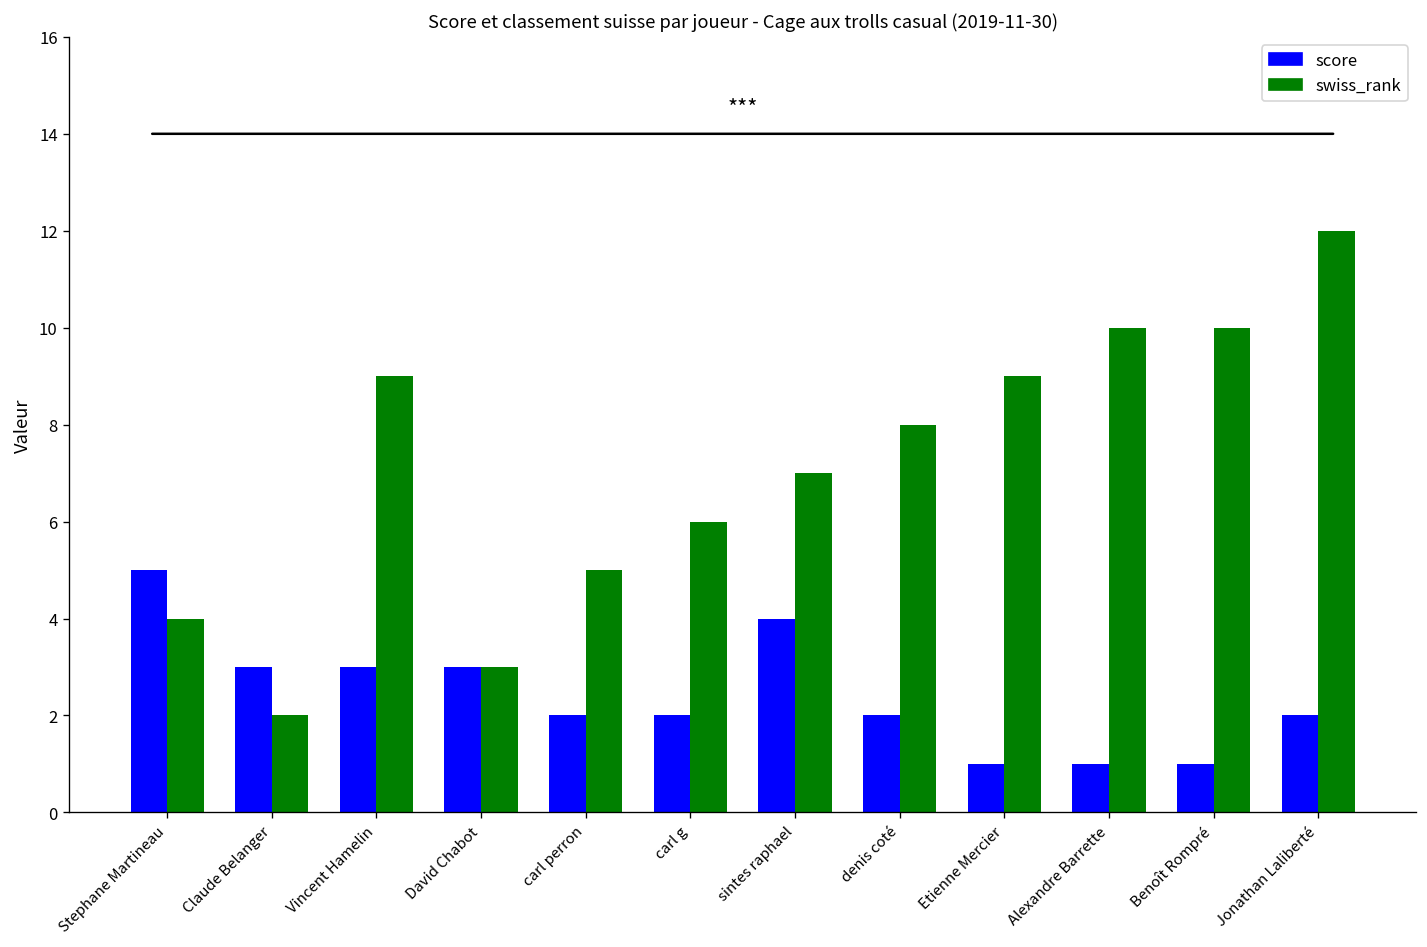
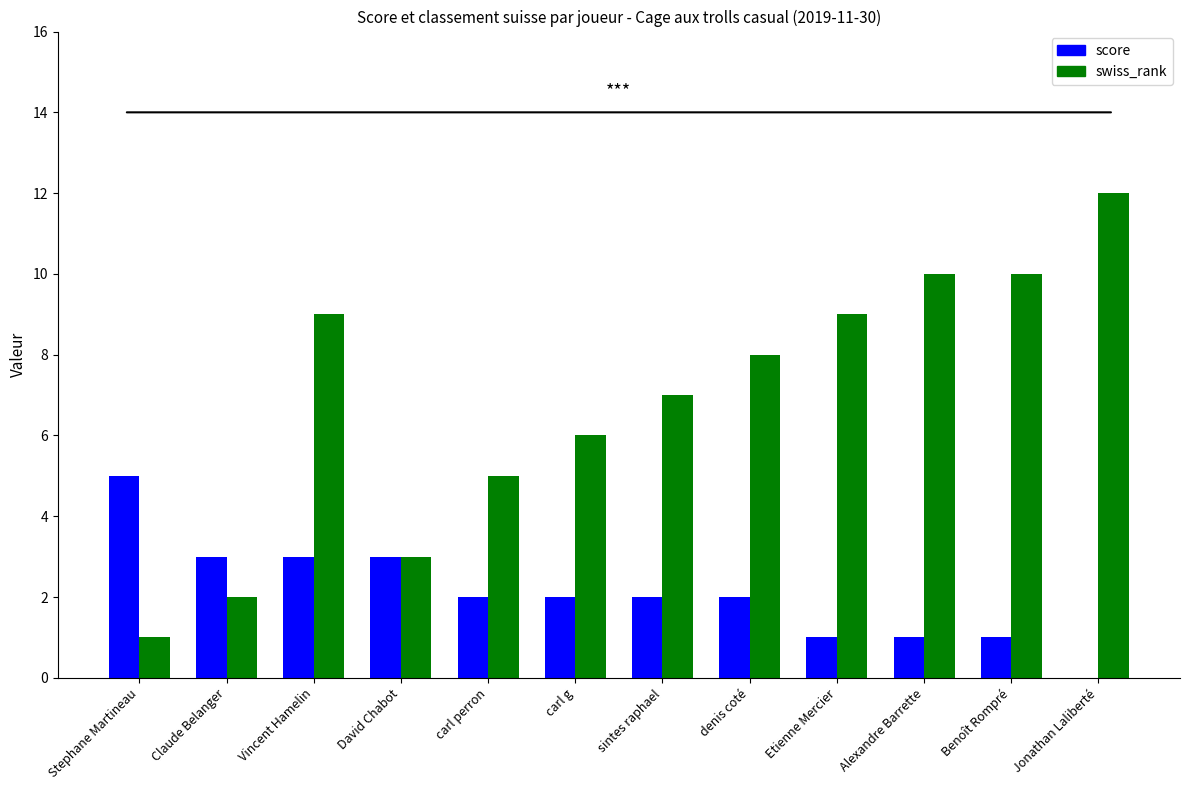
  {
    "score": {
      "Stephane Martineau": 5,
      "Claude Belanger": 3,
      "Vincent Hamelin": 3,
      "David Chabot": 3,
      "carl perron": 2,
      "carl g": 2,
-     "sintes raphael": 4,
+     "sintes raphael": 2,
      "denis coté": 2,
      "Etienne Mercier": 1,
      "Alexandre Barrette": 1,
      "Benoît Rompré": 1,
-     "Jonathan Laliberté": 2
+     "Jonathan Laliberté": 0
    },
    "swiss_rank": {
-     "Stephane Martineau": 4,
+     "Stephane Martineau": 1,
      "Claude Belanger": 2,
      "Vincent Hamelin": 9,
      "David Chabot": 3,
      "carl perron": 5,
      "carl g": 6,
      "sintes raphael": 7,
      "denis coté": 8,
      "Etienne Mercier": 9,
      "Alexandre Barrette": 10,
      "Benoît Rompré": 10,
      "Jonathan Laliberté": 12
    }
  }
